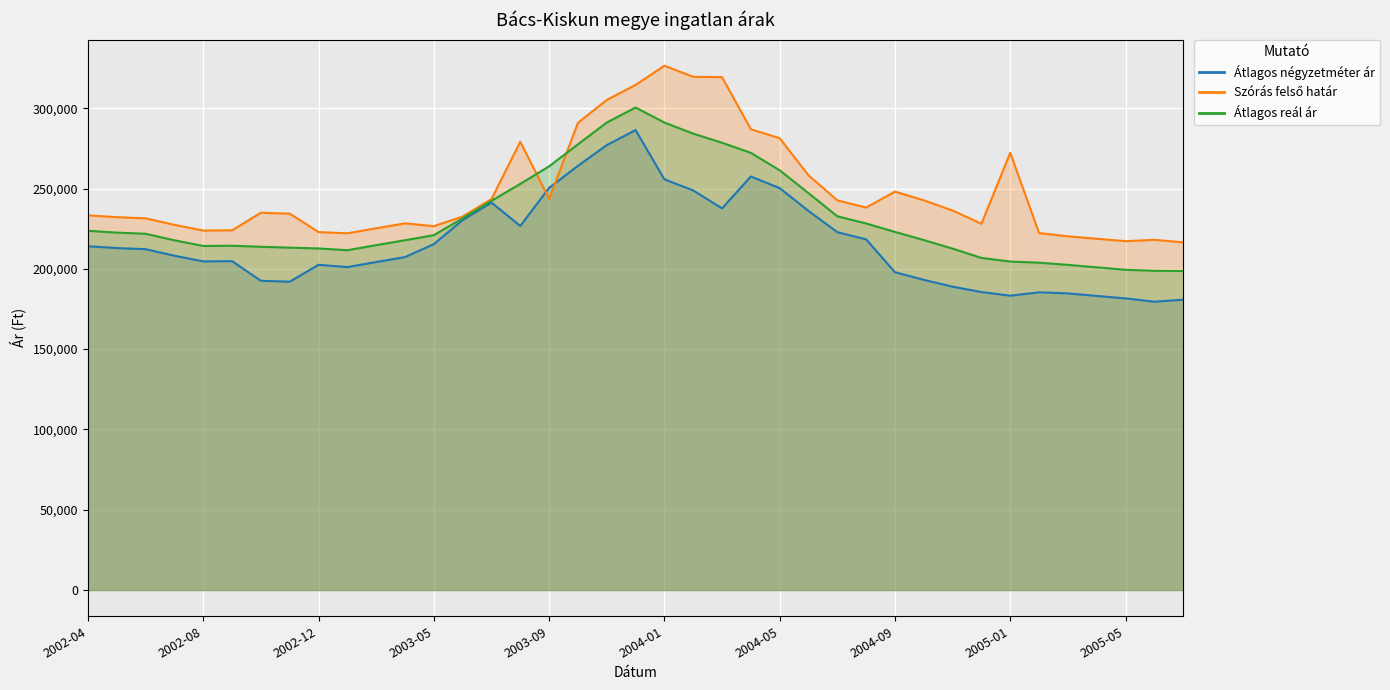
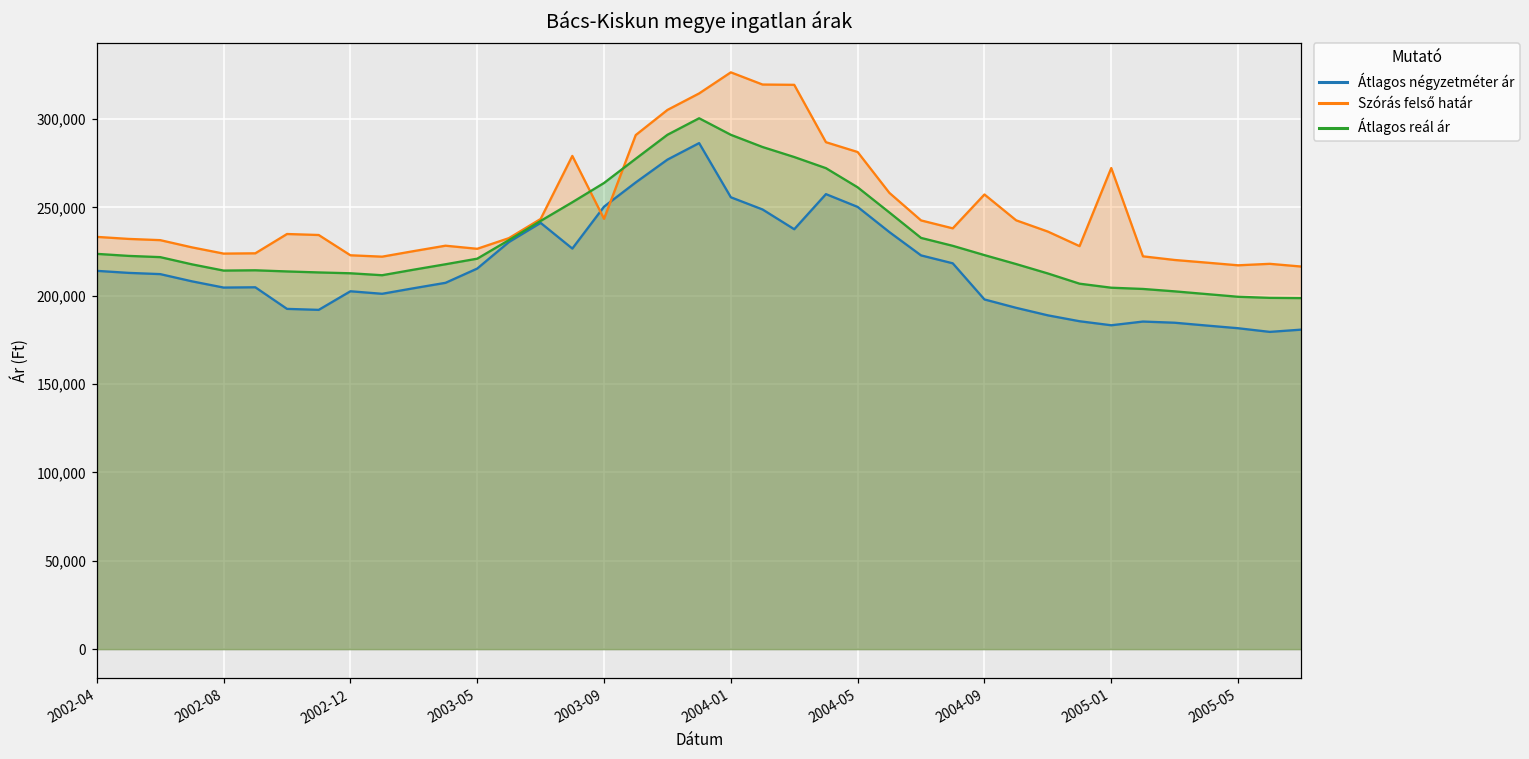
  {
    "Szórás felső határ": {
      "2002-04": "233,000",
      "2002-08": "224,000",
      "2002-12": "223,000",
      "2003-05": "227,000",
      "2003-09": "244,000",
      "2004-01": "326,000",
      "2004-05": "281,000",
-     "2004-09": "248,000",
+     "2004-09": "257,000",
      "2005-01": "272,000",
      "2005-05": "217,000"
    }
  }
